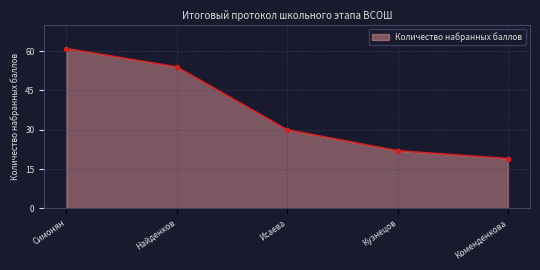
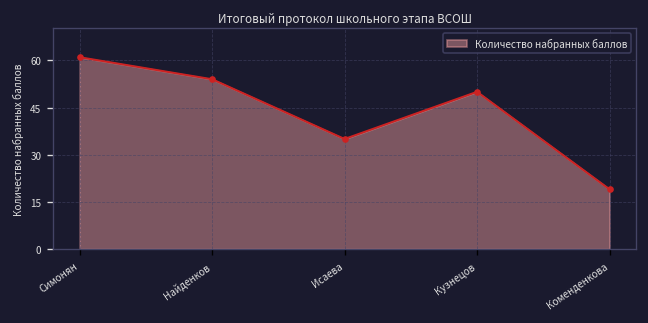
  {
    "Симонян": 61,
    "Найденков": 54,
-   "Исаева": 30,
-   "Кузнецов": 22,
+   "Исаева": 35,
+   "Кузнецов": 50,
    "Коменденкова": 19
  }
